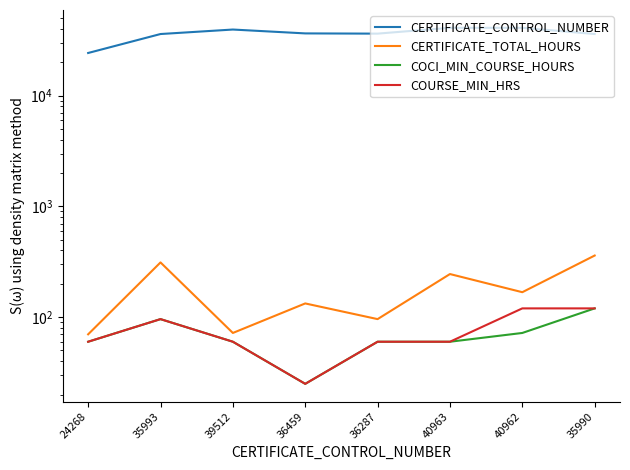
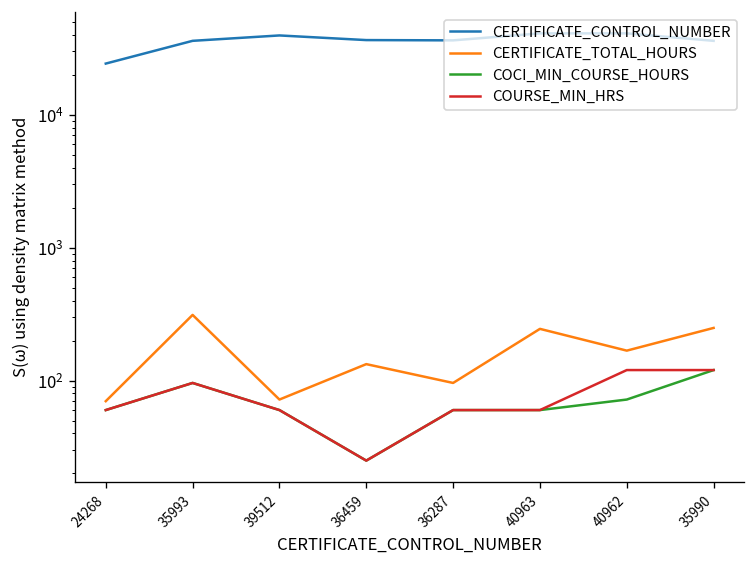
  {
    "CERTIFICATE_CONTROL_NUMBER": {
      "24268": 24000,
      "35993": 36000,
      "39512": 40000,
      "36459": 36000
    },
    "CERTIFICATE_TOTAL_HOURS": {
      "24268": 70,
      "35993": 310,
      "39512": 70,
      "36459": 130,
      "36287": 100,
      "40963": 250,
      "40962": 170,
-     "35990": 360
+     "35990": 250
    },
    "COCI_MIN_COURSE_HOURS": {
      "40962": 70
    },
    "COURSE_MIN_HRS": {
      "40962": 120
    }
  }
